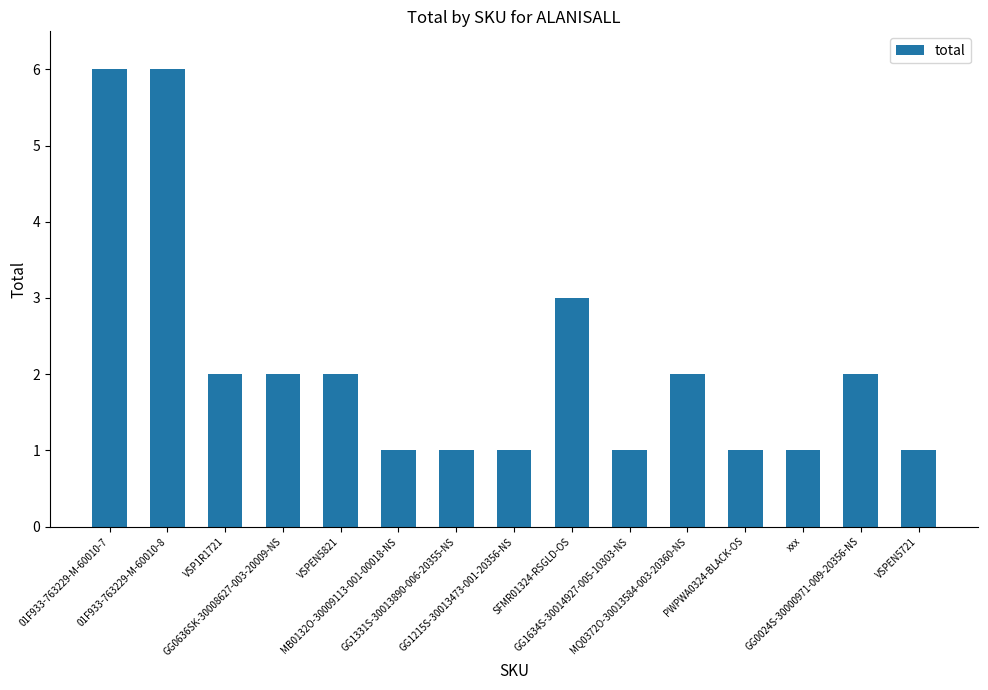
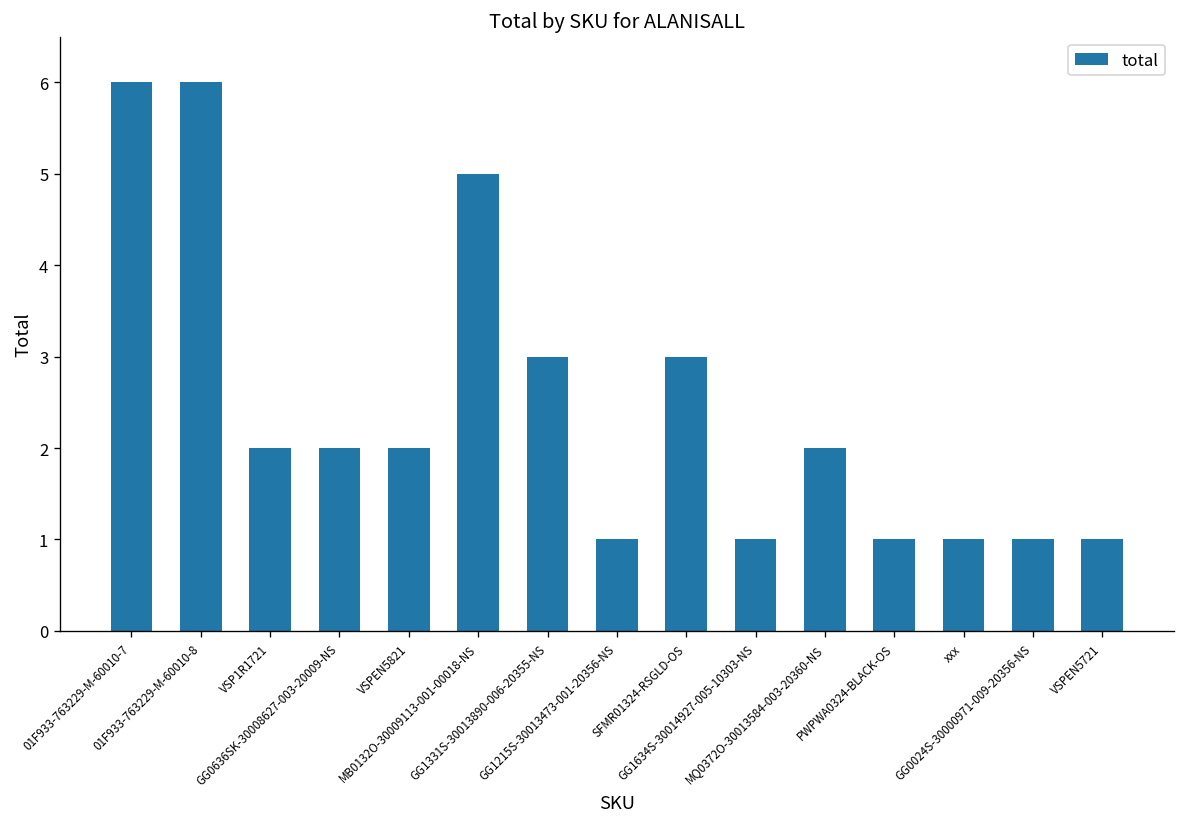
  {
    "01F933-763229-M-60010-7": 6,
    "01F933-763229-M-60010-8": 6,
    "VSP1R1721": 2,
    "GG0636SK-30008627-003-20009-NS": 2,
    "VSPEN5821": 2,
-   "MB0132O-30009113-001-00018-NS": 1,
-   "GG1331S-30013890-006-20355-NS": 1,
+   "MB0132O-30009113-001-00018-NS": 5,
+   "GG1331S-30013890-006-20355-NS": 3,
    "GG1215S-30013473-001-20356-NS": 1,
    "SFMR01324-RSGLD-OS": 3,
    "GG1634S-30014927-005-10303-NS": 1,
    "MQ0372O-30013584-003-20360-NS": 2,
    "PWPWA0324-BLACK-OS": 1,
    "xxx": 1,
-   "GG0024S-30000971-009-20356-NS": 2,
+   "GG0024S-30000971-009-20356-NS": 1,
    "VSPEN5721": 1
  }
